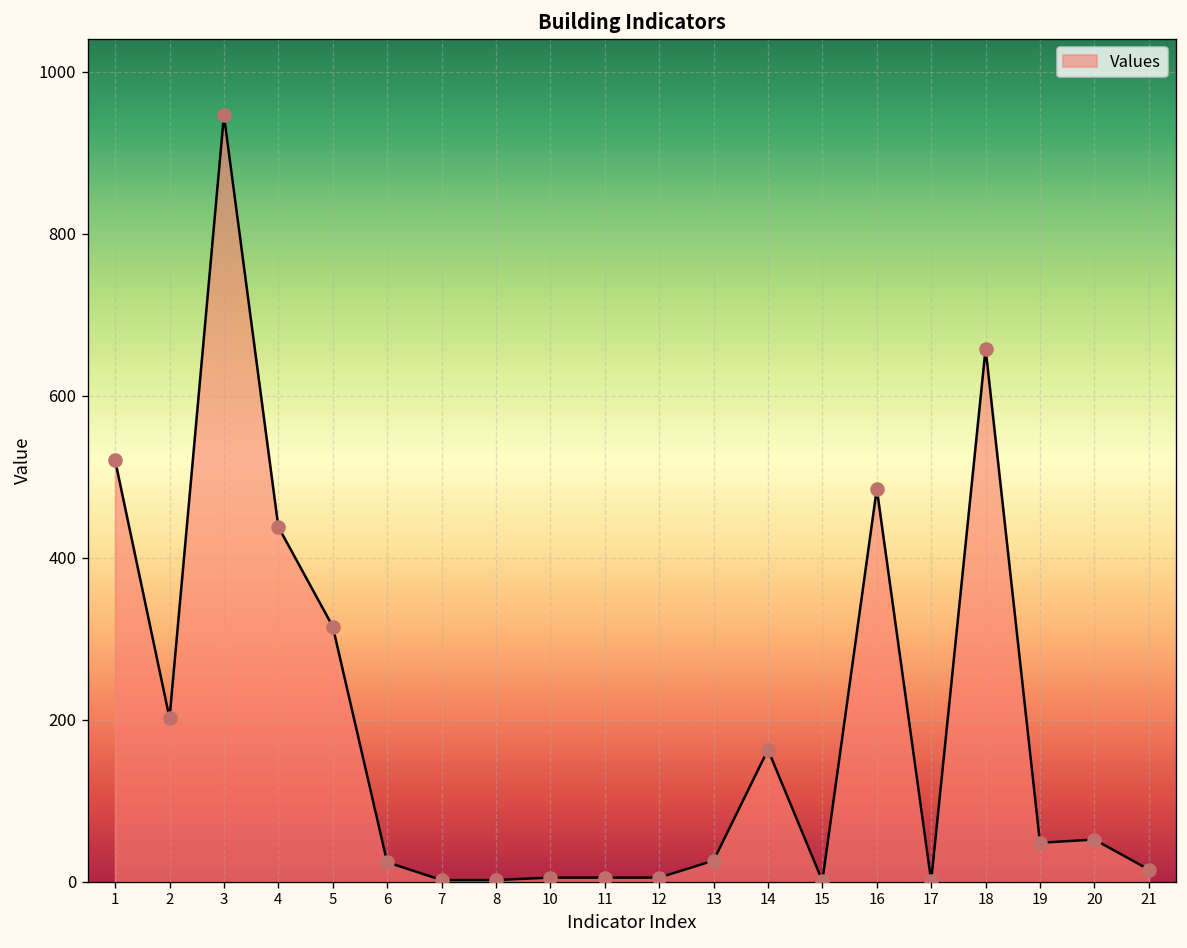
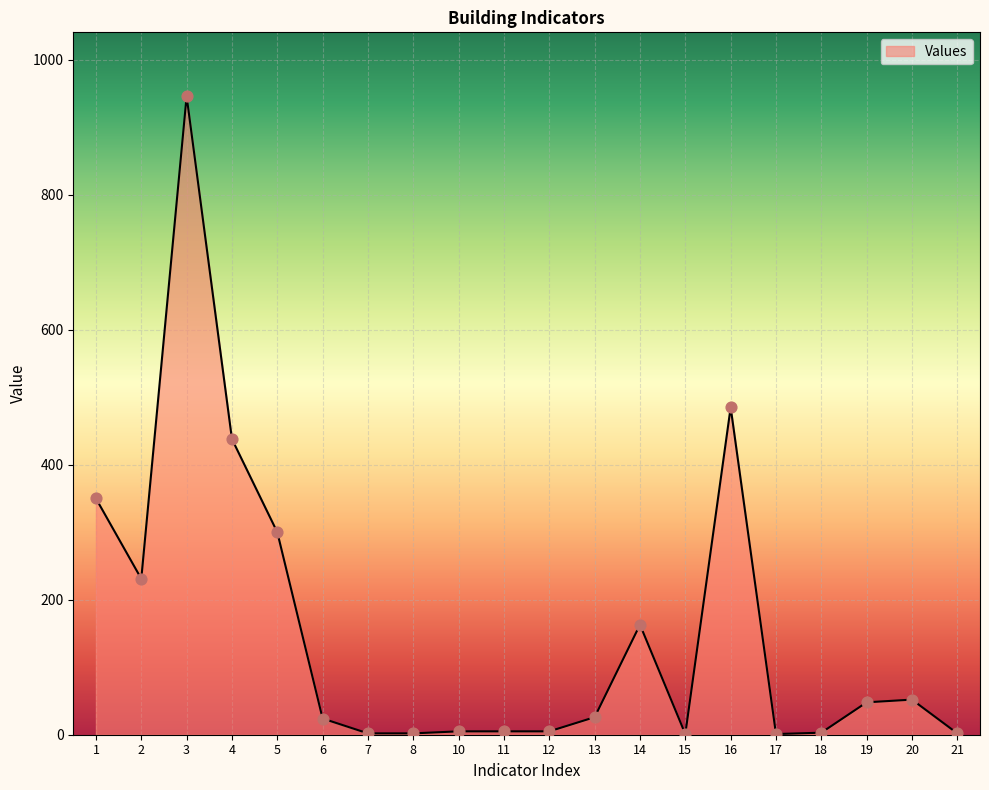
  {
-   "1": 520,
-   "2": 200,
+   "1": 350,
+   "2": 230,
    "3": 950,
    "4": 440,
-   "5": 320,
+   "5": 300,
    "6": 20,
    "7": 0,
    "8": 0,
    "10": 10,
    "11": 10,
    "12": 10,
    "13": 30,
    "14": 160,
    "15": 0,
    "16": 490,
    "17": 0,
-   "18": 660,
+   "18": 0,
    "19": 50,
    "20": 50,
-   "21": 20
+   "21": 0
  }
